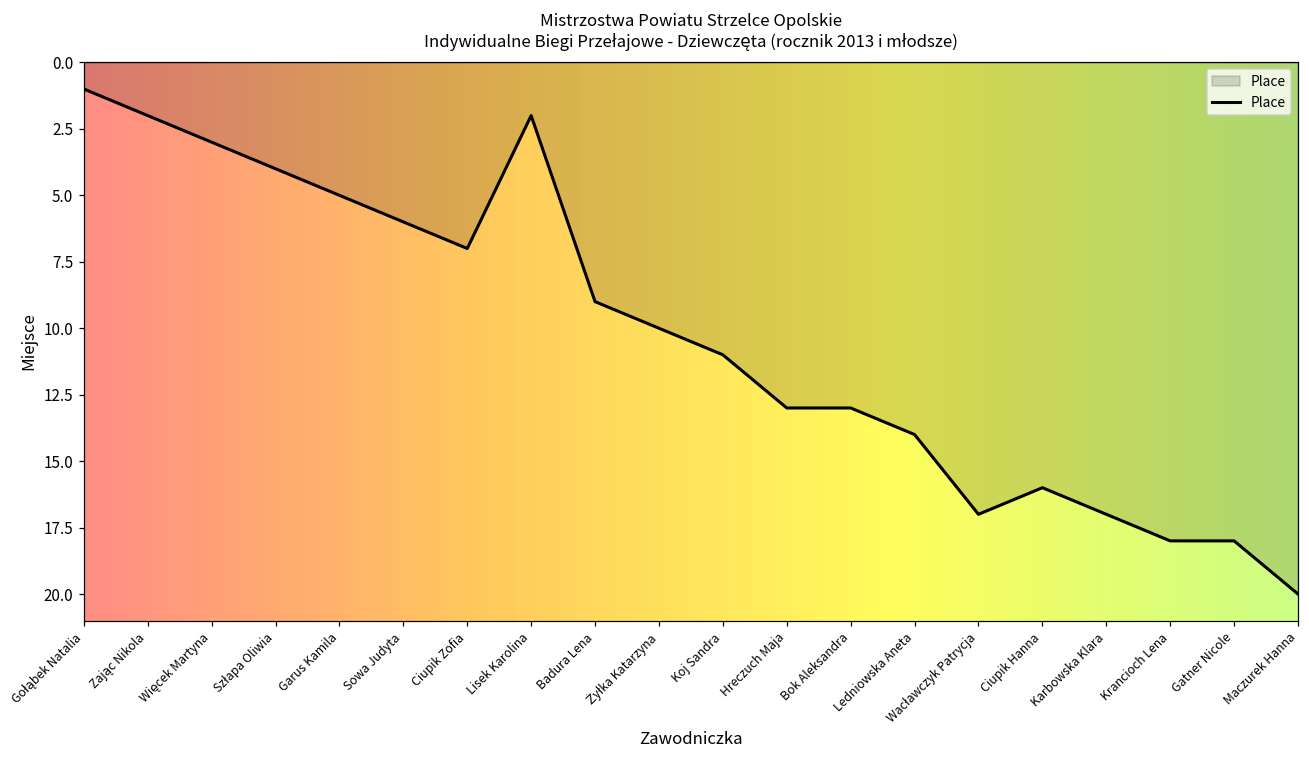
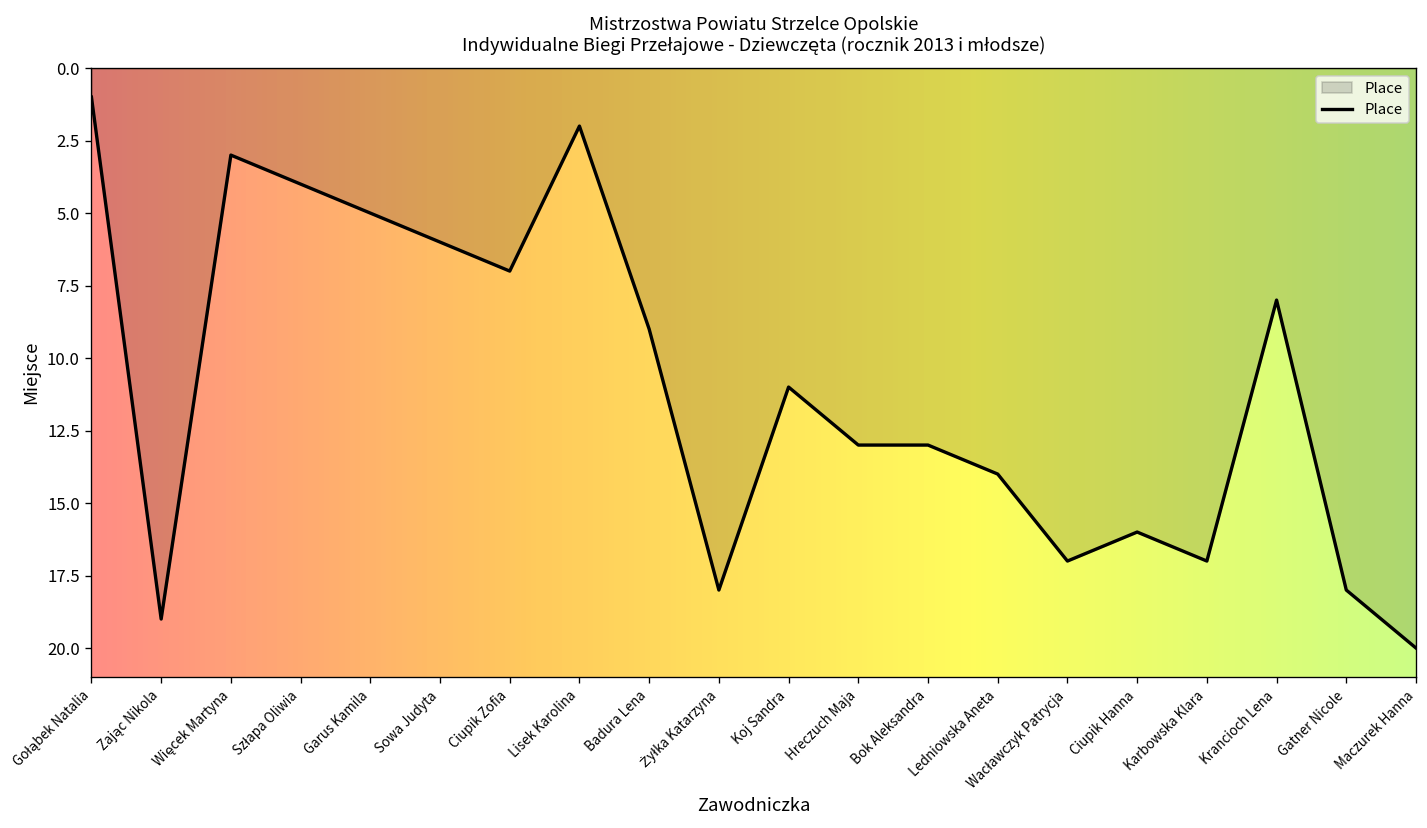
  {
    "Gołąbek Natalia": 1,
-   "Zając Nikola": 2,
+   "Zając Nikola": 19,
    "Więcek Martyna": 3,
    "Szłapa Oliwia": 4,
    "Garus Kamila": 5,
    "Sowa Judyta": 6,
    "Ciupik Zofia": 7,
    "Lisek Karolina": 2,
    "Badura Lena": 9,
-   "Żyłka Katarzyna": 10,
+   "Żyłka Katarzyna": 18,
    "Koj Sandra": 11,
    "Hreczuch Maja": 13,
    "Bok Aleksandra": 13,
    "Ledniowska Aneta": 14,
    "Wacławczyk Patrycja": 17,
    "Ciupik Hanna": 16,
    "Karbowska Klara": 17,
-   "Krancioch Lena": 18,
+   "Krancioch Lena": 8,
    "Gatner Nicole": 18,
    "Maczurek Hanna": 20
  }
